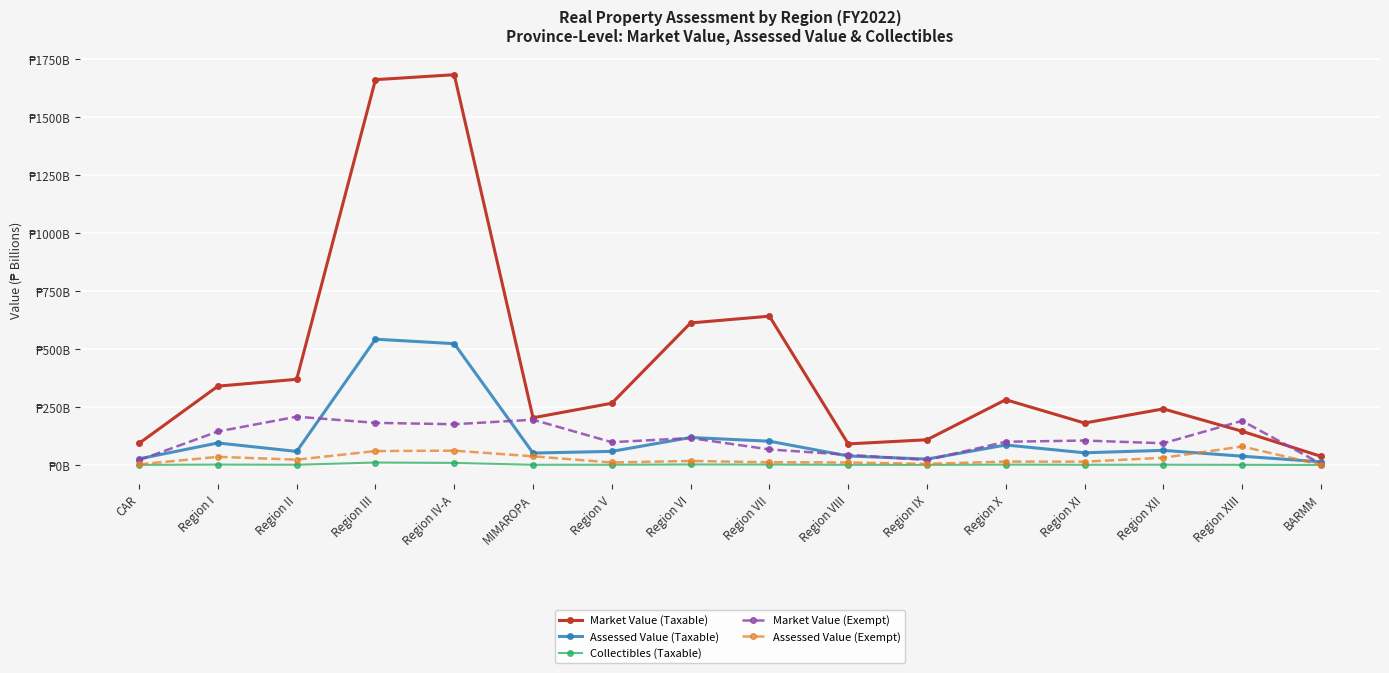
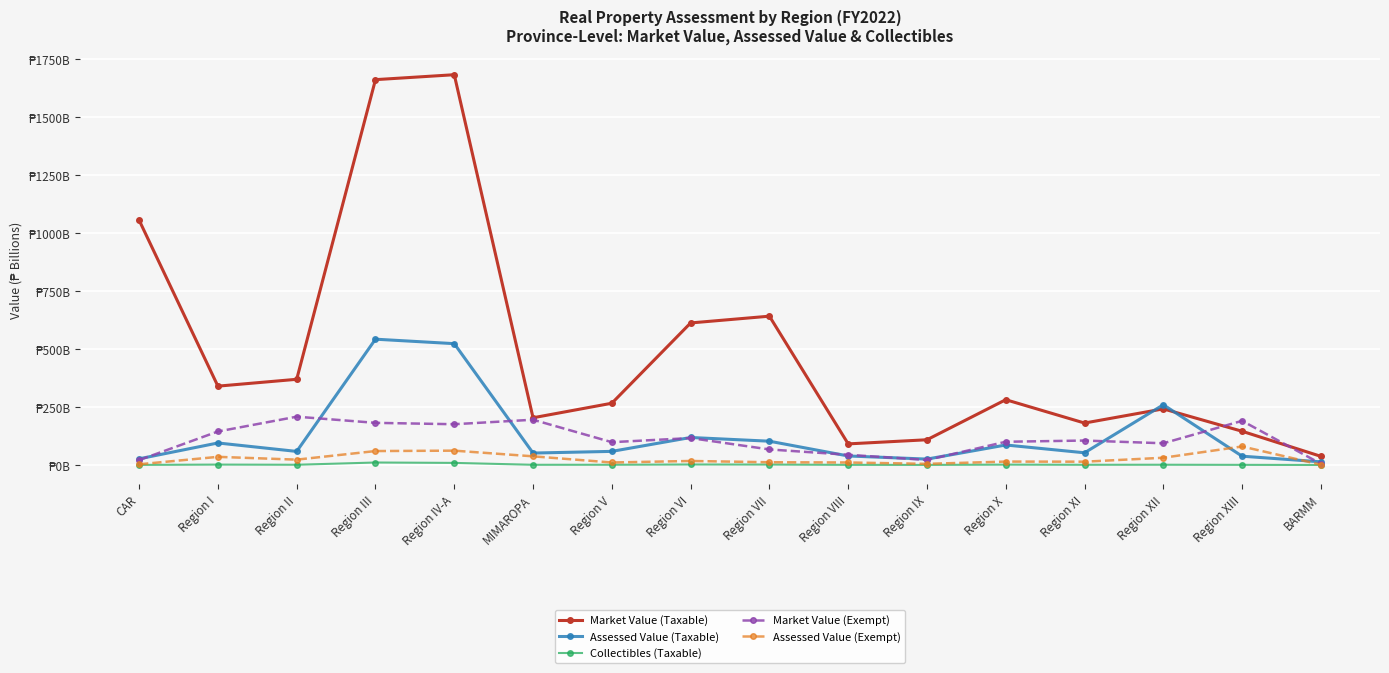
  {
    "Market Value (Taxable)": {
-     "CAR": "₱90000000000",
+     "CAR": "₱1060000000000",
      "Region I": "₱340000000000",
      "Region II": "₱370000000000",
      "Region III": "₱1660000000000",
      "Region IV-A": "₱1680000000000",
      "Region V": "₱270000000000",
      "Region VI": "₱610000000000",
      "Region VII": "₱640000000000",
      "Region VIII": "₱90000000000",
      "Region IX": "₱110000000000",
      "Region X": "₱280000000000",
      "Region XI": "₱180000000000",
      "Region XII": "₱240000000000",
      "Region XIII": "₱150000000000",
      "BARMM": "₱40000000000"
    },
    "Assessed Value (Taxable)": {
      "Region I": "₱100000000000",
      "Region II": "₱60000000000",
      "Region III": "₱540000000000",
      "Region IV-A": "₱520000000000",
      "MIMAROPA": "₱50000000000",
      "Region V": "₱60000000000",
      "Region VII": "₱100000000000",
      "Region X": "₱90000000000",
      "Region XI": "₱50000000000",
-     "Region XII": "₱60000000000",
+     "Region XII": "₱260000000000",
      "Region XIII": "₱40000000000"
    },
    "Collectibles (Taxable)": {
      "Region I": "₱0",
      "Region II": "₱0",
      "Region III": "₱10000000000",
      "Region IV-A": "₱10000000000",
      "MIMAROPA": "₱0",
      "Region VI": "₱0",
      "Region X": "₱0",
      "Region XI": "₱0",
      "Region XII": "₱0",
      "Region XIII": "₱0"
    },
    "Market Value (Exempt)": {
      "Region I": "₱140000000000",
      "Region II": "₱210000000000",
      "Region III": "₱180000000000",
      "Region IV-A": "₱180000000000",
      "Region V": "₱100000000000",
      "Region VII": "₱70000000000",
      "Region X": "₱100000000000",
      "Region XI": "₱110000000000",
      "Region XII": "₱90000000000",
      "Region XIII": "₱190000000000"
    },
    "Assessed Value (Exempt)": {
      "Region I": "₱40000000000",
      "Region II": "₱20000000000",
      "Region III": "₱60000000000",
      "Region IV-A": "₱60000000000",
      "MIMAROPA": "₱40000000000",
      "Region VI": "₱20000000000",
      "Region X": "₱10000000000",
      "Region XI": "₱10000000000",
      "Region XII": "₱30000000000",
      "Region XIII": "₱80000000000"
    }
  }
